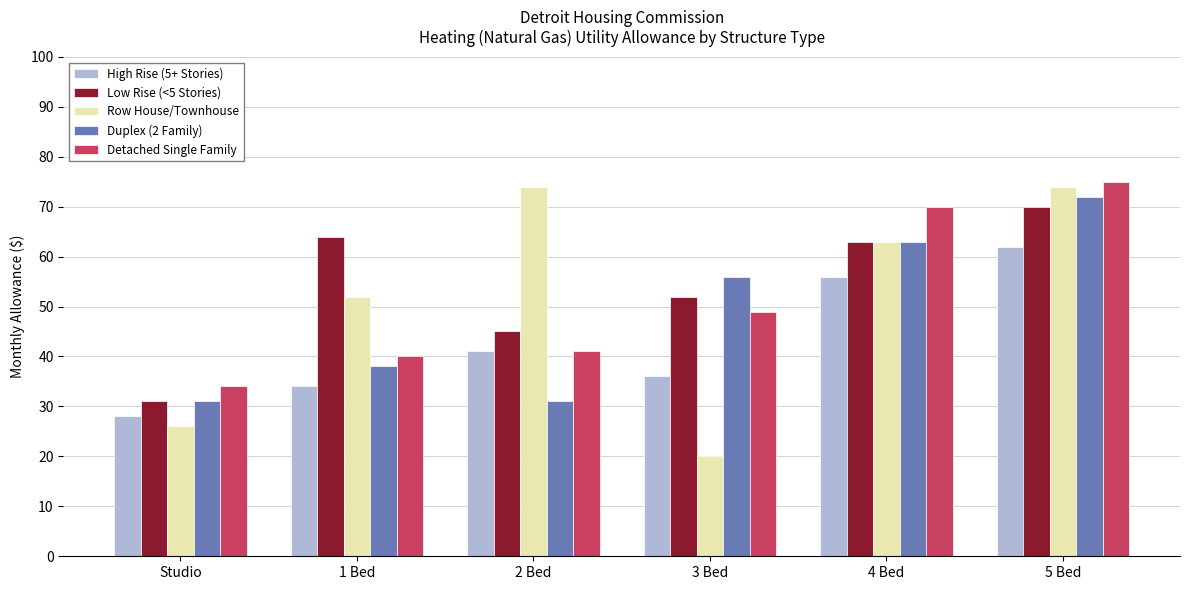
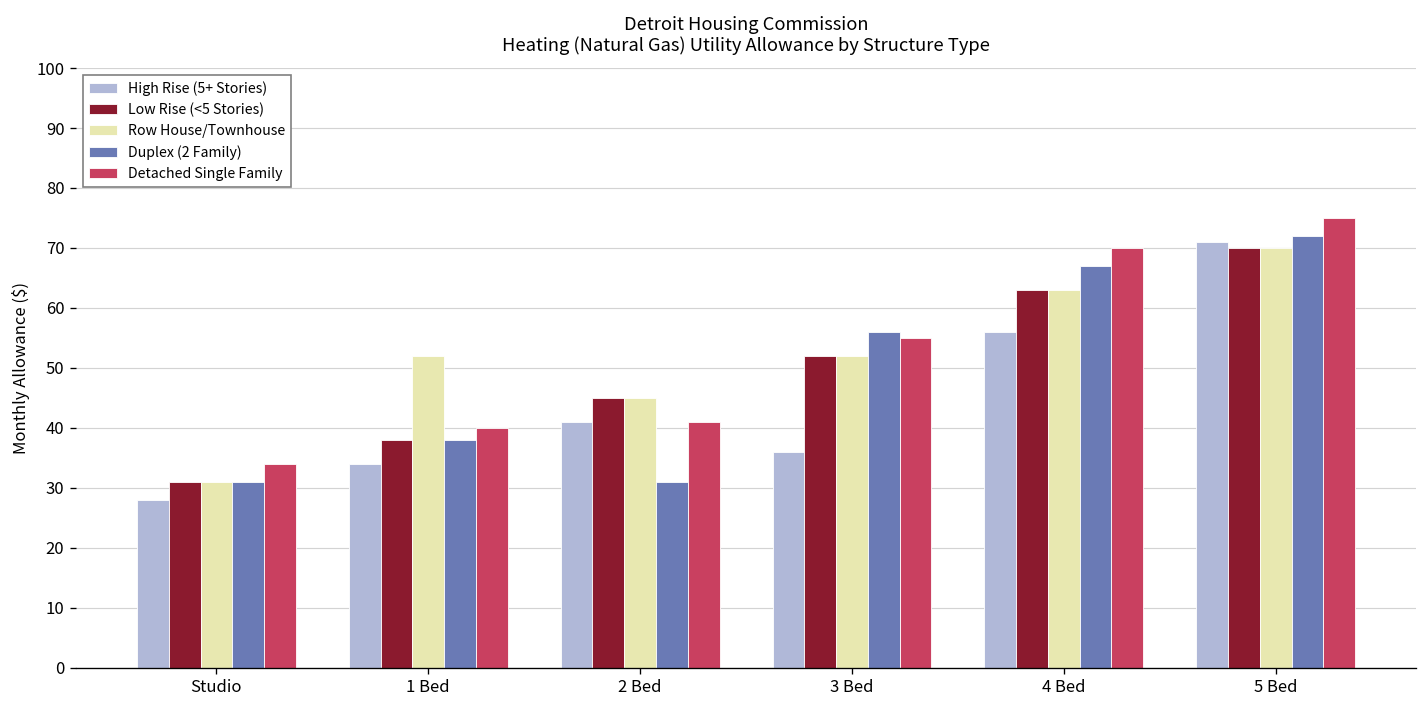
  {
    "High Rise (5+ Stories)": {
      "Studio": 28,
      "1 Bed": 34,
      "2 Bed": 41,
      "3 Bed": 36,
      "4 Bed": 56,
-     "5 Bed": 62
+     "5 Bed": 71
    },
    "Low Rise (<5 Stories)": {
      "Studio": 31,
-     "1 Bed": 64,
+     "1 Bed": 38,
      "2 Bed": 45,
      "3 Bed": 52,
      "4 Bed": 63,
      "5 Bed": 70
    },
    "Row House/Townhouse": {
-     "Studio": 26,
+     "Studio": 31,
      "1 Bed": 52,
-     "2 Bed": 74,
-     "3 Bed": 20,
+     "2 Bed": 45,
+     "3 Bed": 52,
      "4 Bed": 63,
-     "5 Bed": 74
+     "5 Bed": 70
    },
    "Duplex (2 Family)": {
      "Studio": 31,
      "1 Bed": 38,
      "2 Bed": 31,
      "3 Bed": 56,
-     "4 Bed": 63,
+     "4 Bed": 67,
      "5 Bed": 72
    },
    "Detached Single Family": {
      "Studio": 34,
      "1 Bed": 40,
      "2 Bed": 41,
-     "3 Bed": 49,
+     "3 Bed": 55,
      "4 Bed": 70,
      "5 Bed": 75
    }
  }
